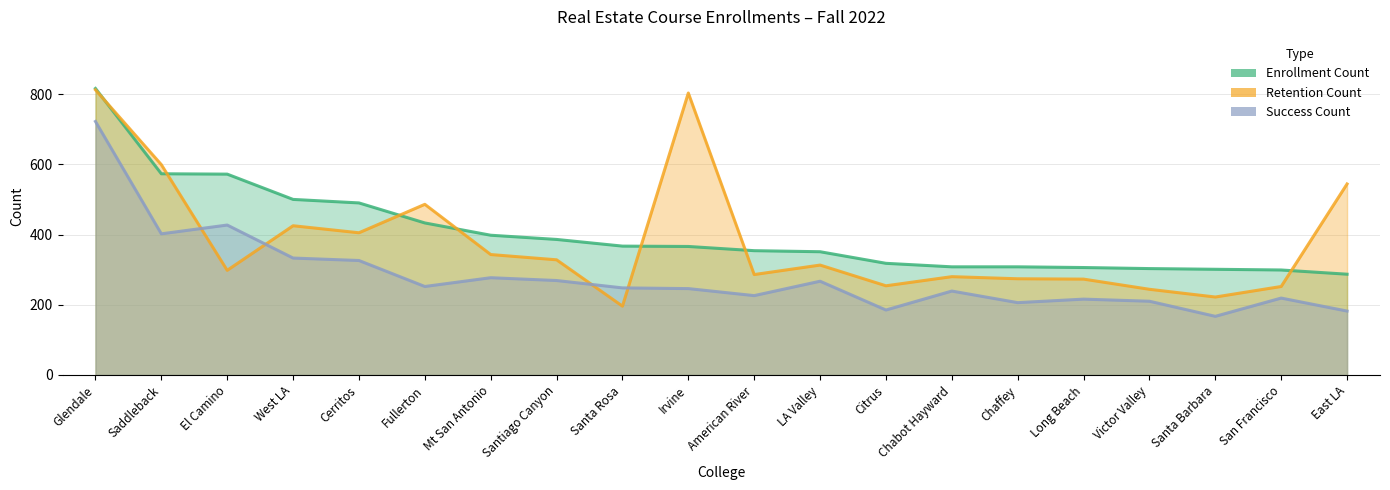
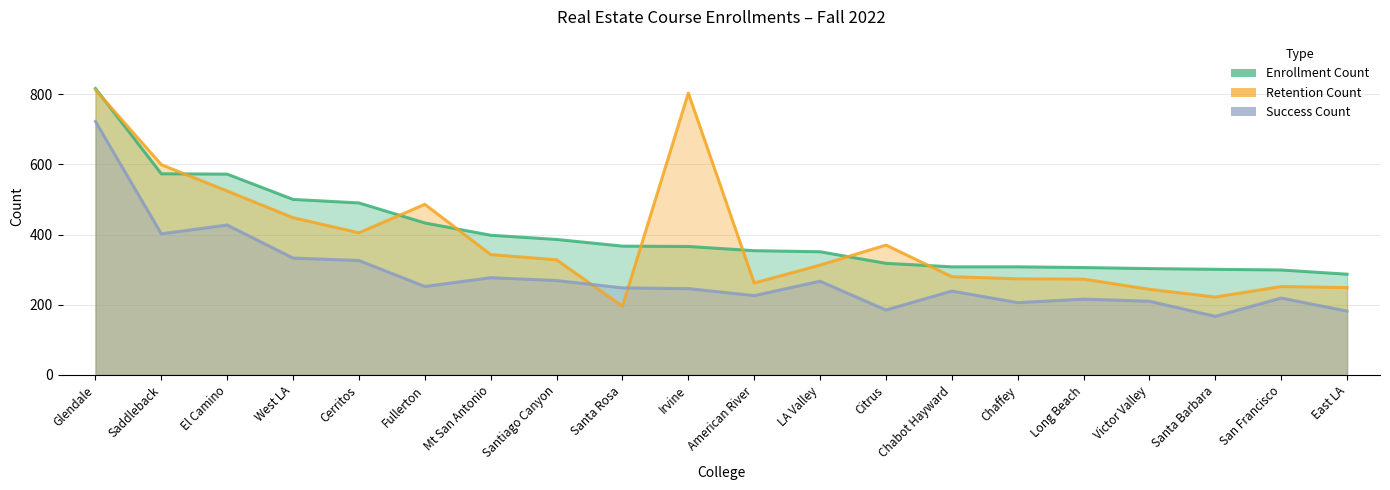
  {
    "Retention Count": {
      "Saddleback": 600,
-     "El Camino": 300,
-     "West LA": 430,
+     "El Camino": 520,
+     "West LA": 450,
      "Cerritos": 410,
      "Fullerton": 490,
      "Mt San Antonio": 340,
      "Santiago Canyon": 330,
      "Santa Rosa": 200,
      "Irvine": 800,
-     "American River": 290,
+     "American River": 260,
      "LA Valley": 310,
-     "Citrus": 250,
+     "Citrus": 370,
      "Chabot Hayward": 280,
      "Chaffey": 270,
      "Long Beach": 270,
      "Victor Valley": 240,
      "Santa Barbara": 220,
      "San Francisco": 250,
-     "East LA": 540
+     "East LA": 250
    }
  }
